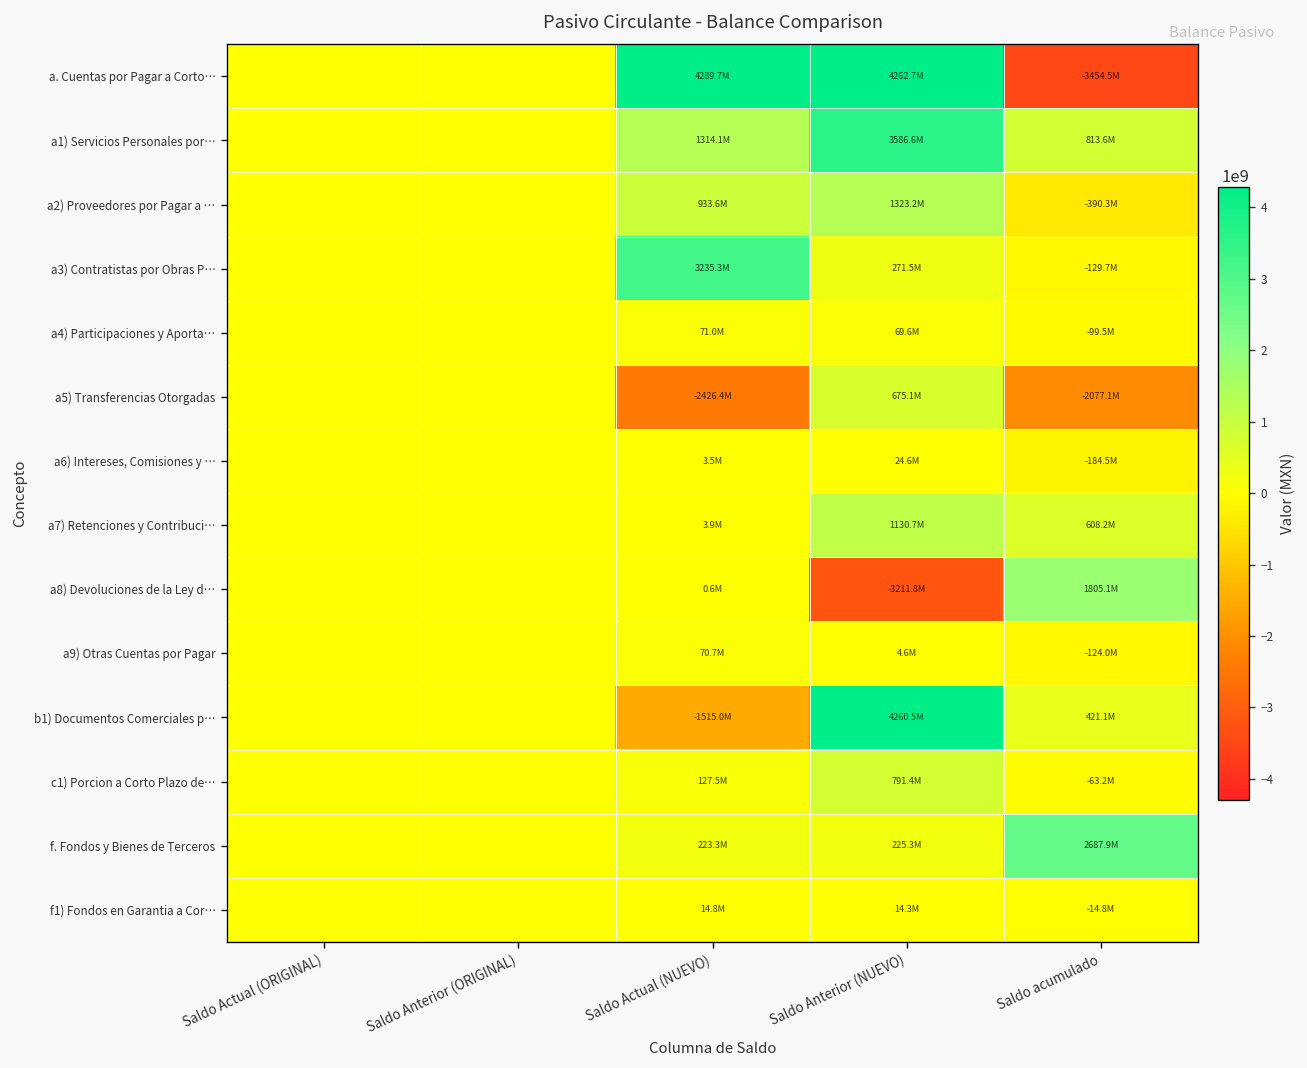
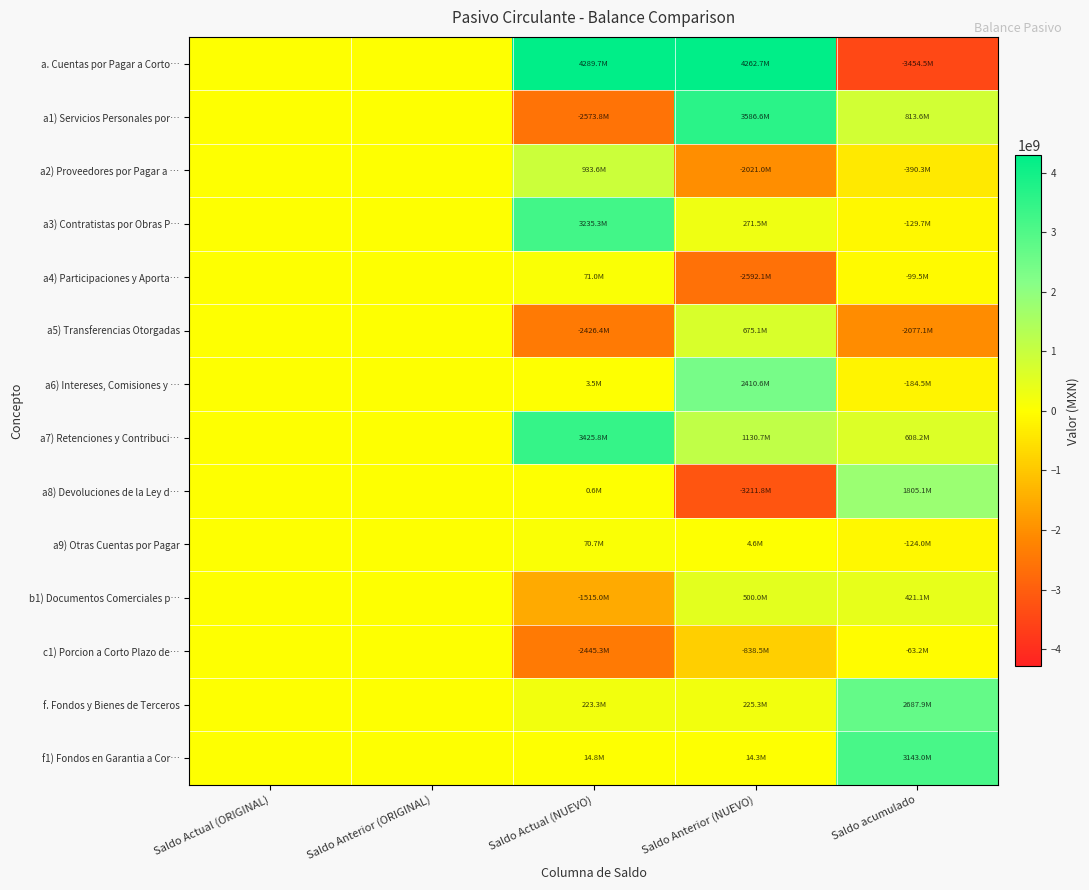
  {
    "a. Cuentas por Pagar a Corto…": {
      "Saldo Actual (NUEVO)": "4289.7M",
      "Saldo Anterior (NUEVO)": "4262.7M",
      "Saldo acumulado": "-3454.5M"
    },
    "a1) Servicios Personales por…": {
-     "Saldo Actual (NUEVO)": "1314.1M",
+     "Saldo Actual (NUEVO)": "-2573.8M",
      "Saldo Anterior (NUEVO)": "3586.6M",
      "Saldo acumulado": "813.6M"
    },
    "a2) Proveedores por Pagar a …": {
      "Saldo Actual (NUEVO)": "933.6M",
-     "Saldo Anterior (NUEVO)": "1323.2M",
+     "Saldo Anterior (NUEVO)": "-2021.0M",
      "Saldo acumulado": "-390.3M"
    },
    "a3) Contratistas por Obras P…": {
      "Saldo Actual (NUEVO)": "3235.3M",
      "Saldo Anterior (NUEVO)": "271.5M",
      "Saldo acumulado": "-129.7M"
    },
    "a4) Participaciones y Aporta…": {
      "Saldo Actual (NUEVO)": "71.0M",
-     "Saldo Anterior (NUEVO)": "69.6M",
+     "Saldo Anterior (NUEVO)": "-2592.1M",
      "Saldo acumulado": "-99.5M"
    },
    "a5) Transferencias Otorgadas": {
      "Saldo Actual (NUEVO)": "-2426.4M",
      "Saldo Anterior (NUEVO)": "675.1M",
      "Saldo acumulado": "-2077.1M"
    },
    "a6) Intereses, Comisiones y …": {
      "Saldo Actual (NUEVO)": "3.5M",
-     "Saldo Anterior (NUEVO)": "24.6M",
+     "Saldo Anterior (NUEVO)": "2410.6M",
      "Saldo acumulado": "-184.5M"
    },
    "a7) Retenciones y Contribuci…": {
-     "Saldo Actual (NUEVO)": "3.9M",
+     "Saldo Actual (NUEVO)": "3425.8M",
      "Saldo Anterior (NUEVO)": "1130.7M",
      "Saldo acumulado": "608.2M"
    },
    "a8) Devoluciones de la Ley d…": {
      "Saldo Actual (NUEVO)": "0.6M",
      "Saldo Anterior (NUEVO)": "-3211.8M",
      "Saldo acumulado": "1805.1M"
    },
    "a9) Otras Cuentas por Pagar": {
      "Saldo Actual (NUEVO)": "70.7M",
      "Saldo Anterior (NUEVO)": "4.6M",
      "Saldo acumulado": "-124.0M"
    },
    "b1) Documentos Comerciales p…": {
      "Saldo Actual (NUEVO)": "-1515.0M",
-     "Saldo Anterior (NUEVO)": "4260.5M",
+     "Saldo Anterior (NUEVO)": "500.0M",
      "Saldo acumulado": "421.1M"
    },
    "c1) Porcion a Corto Plazo de…": {
-     "Saldo Actual (NUEVO)": "127.5M",
-     "Saldo Anterior (NUEVO)": "791.4M",
+     "Saldo Actual (NUEVO)": "-2445.3M",
+     "Saldo Anterior (NUEVO)": "-838.5M",
      "Saldo acumulado": "-63.2M"
    },
    "f. Fondos y Bienes de Terceros": {
      "Saldo Actual (NUEVO)": "223.3M",
      "Saldo Anterior (NUEVO)": "225.3M",
      "Saldo acumulado": "2687.9M"
    },
    "f1) Fondos en Garantia a Cor…": {
      "Saldo Actual (NUEVO)": "14.8M",
      "Saldo Anterior (NUEVO)": "14.3M",
-     "Saldo acumulado": "-14.8M"
+     "Saldo acumulado": "3143.0M"
    }
  }
